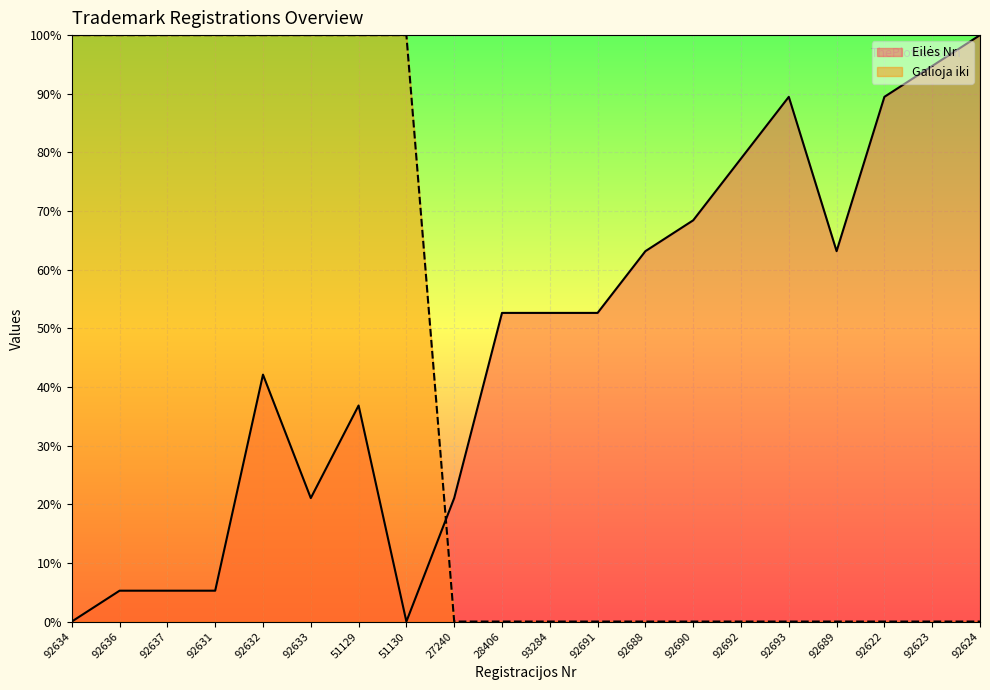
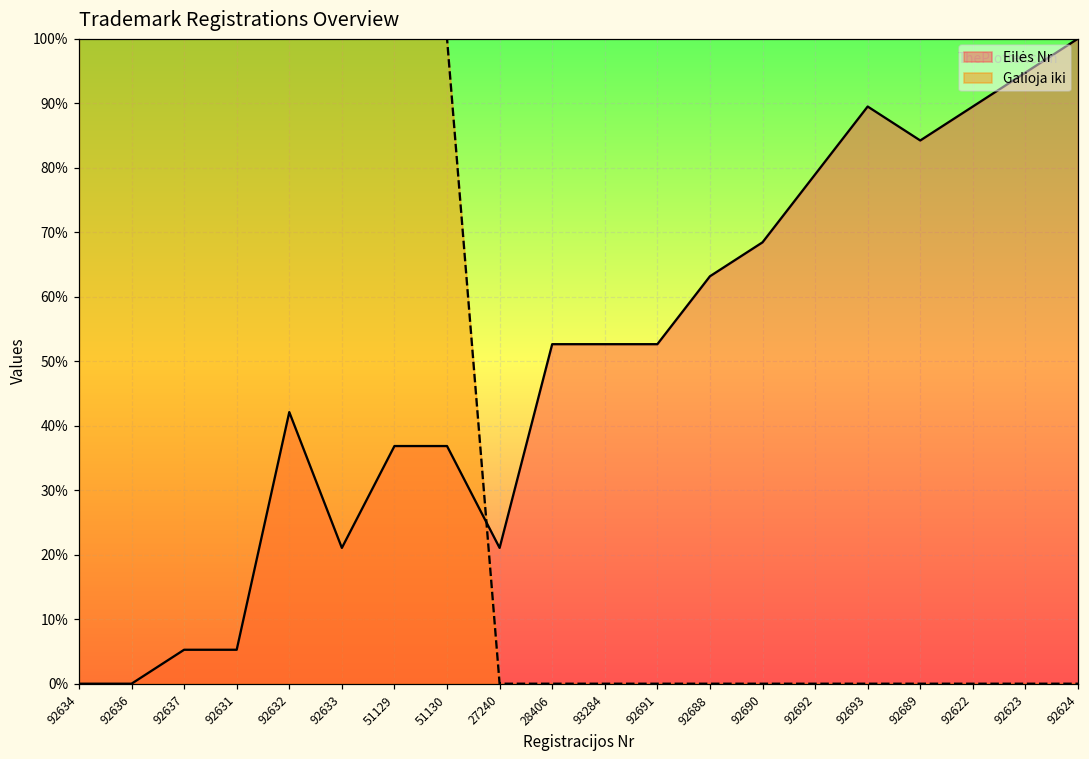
  {
    "Eilės Nr": {
      "92634": "0%",
-     "92636": "5%",
+     "92636": "0%",
      "92637": "5%",
      "92631": "5%",
      "92632": "42%",
      "92633": "21%",
      "51129": "37%",
-     "51130": "0%",
+     "51130": "37%",
      "27240": "21%",
      "28406": "53%",
      "93284": "53%",
      "92691": "53%",
      "92688": "63%",
      "92690": "68%",
      "92692": "79%",
      "92693": "89%",
-     "92689": "63%",
+     "92689": "84%",
      "92622": "89%",
      "92624": "100%"
    },
    "Galioja iki": {
      "92634": "100%",
      "92636": "100%",
      "92637": "100%",
      "92631": "100%",
      "92632": "100%",
      "92633": "100%",
      "51129": "100%",
      "51130": "100%",
      "27240": "0%",
      "28406": "0%",
      "93284": "0%",
      "92691": "0%",
      "92688": "0%",
      "92690": "0%",
      "92692": "0%",
      "92693": "0%",
      "92689": "0%",
      "92622": "0%",
      "92623": "0%",
      "92624": "0%"
    }
  }
